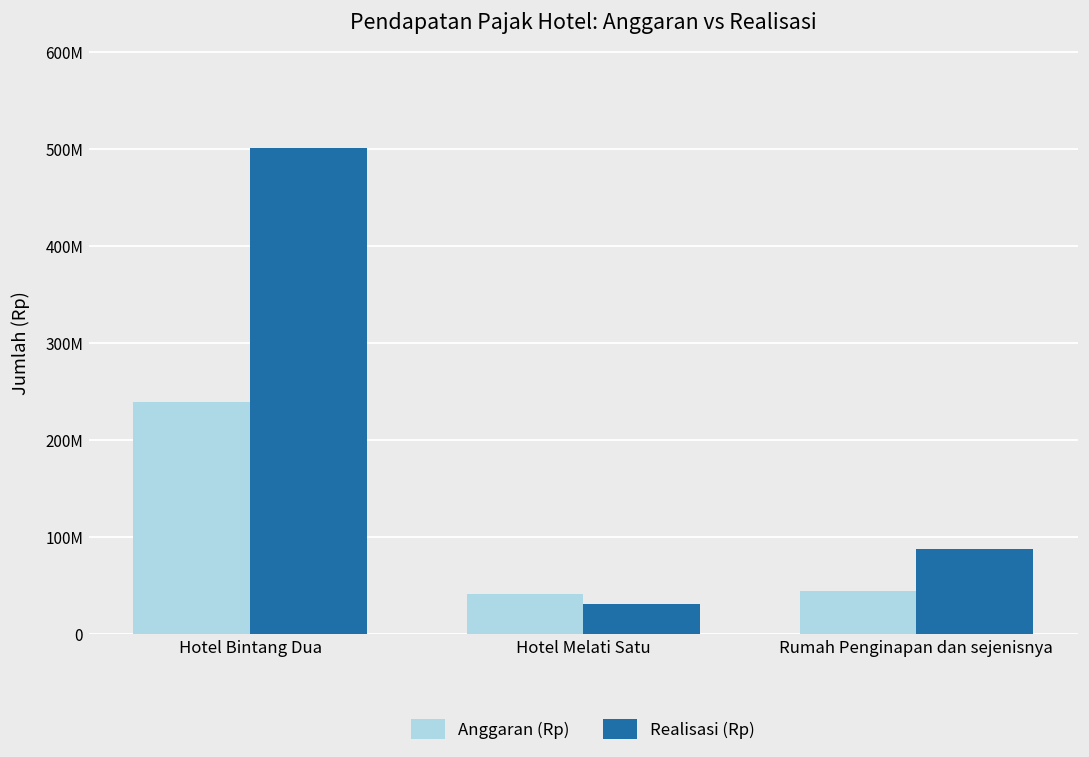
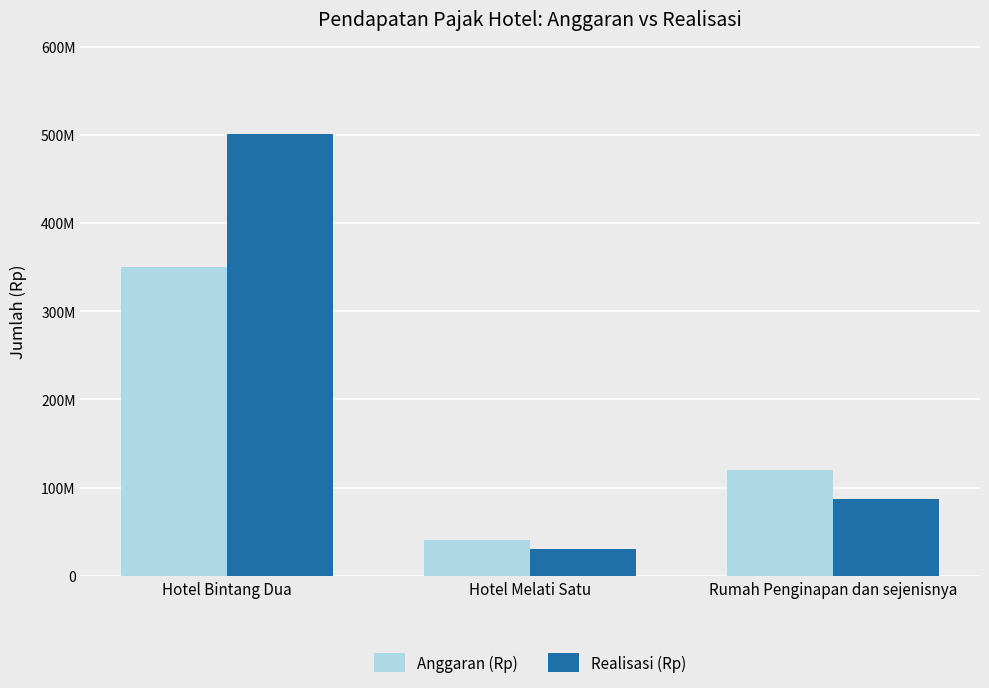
  {
    "Anggaran (Rp)": {
-     "Hotel Bintang Dua": 240000000,
+     "Hotel Bintang Dua": 350000000,
      "Hotel Melati Satu": 40000000,
-     "Rumah Penginapan dan sejenisnya": 40000000
+     "Rumah Penginapan dan sejenisnya": 120000000
    },
    "Realisasi (Rp)": {
      "Hotel Bintang Dua": 500000000,
      "Hotel Melati Satu": 30000000,
      "Rumah Penginapan dan sejenisnya": 90000000
    }
  }
